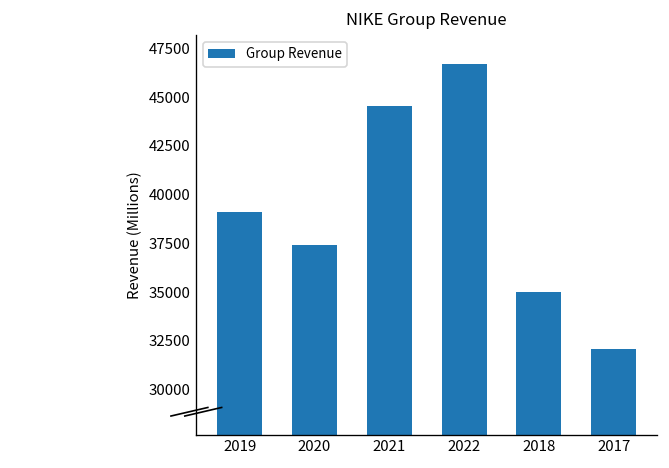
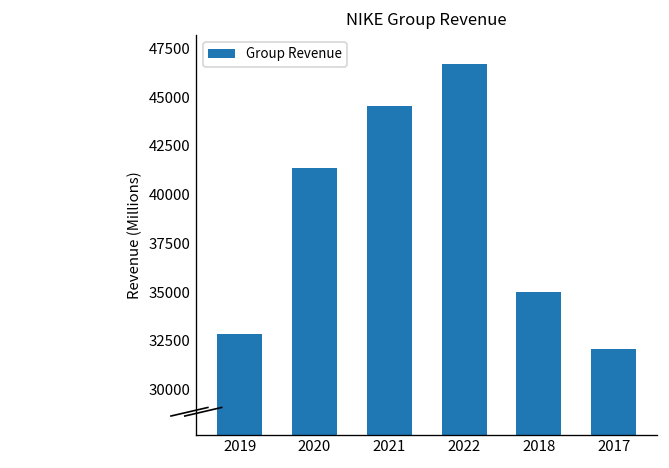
  {
-   "2019": 39100,
-   "2020": 37400,
+   "2019": 32900,
+   "2020": 41400,
    "2021": 44500,
    "2022": 46700,
    "2018": 35000,
    "2017": 32100
  }
